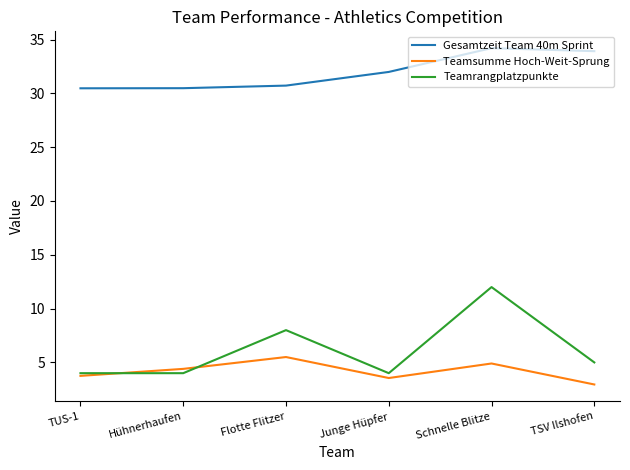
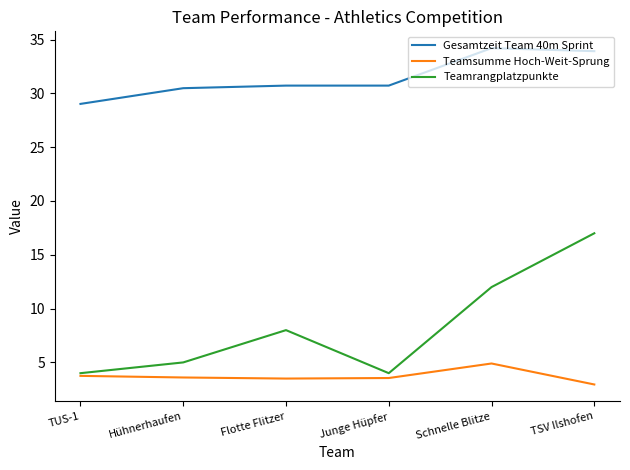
  {
    "Gesamtzeit Team 40m Sprint": {
-     "TUS-1": 30.5,
+     "TUS-1": 29.0,
      "Hühnerhaufen": 30.5,
      "Flotte Flitzer": 30.7,
-     "Junge Hüpfer": 32.0
+     "Junge Hüpfer": 30.7
    },
    "Teamsumme Hoch-Weit-Sprung": {
      "TUS-1": 3.8,
-     "Hühnerhaufen": 4.4,
-     "Flotte Flitzer": 5.5,
+     "Hühnerhaufen": 3.6,
+     "Flotte Flitzer": 3.5,
      "Junge Hüpfer": 3.6,
      "Schnelle Blitze": 4.9,
      "TSV Ilshofen": 3.0
    },
    "Teamrangplatzpunkte": {
      "TUS-1": 4,
-     "Hühnerhaufen": 4,
+     "Hühnerhaufen": 5,
      "Flotte Flitzer": 8,
      "Junge Hüpfer": 4,
      "Schnelle Blitze": 12,
-     "TSV Ilshofen": 5
+     "TSV Ilshofen": 17
    }
  }
